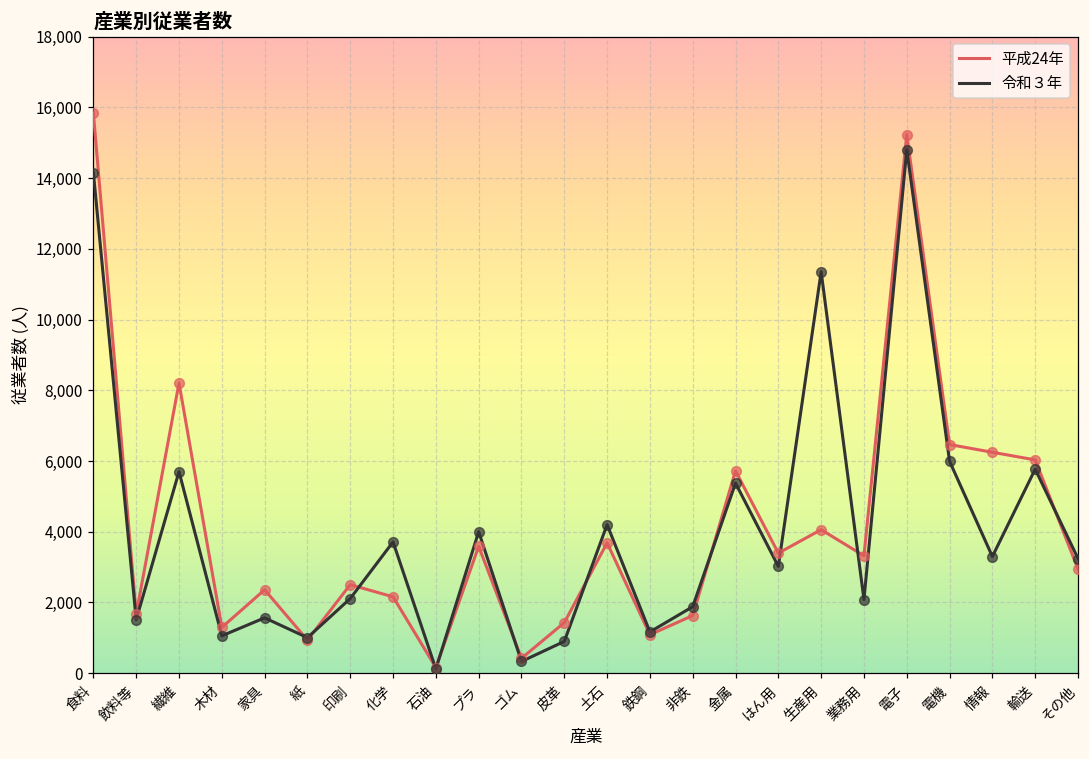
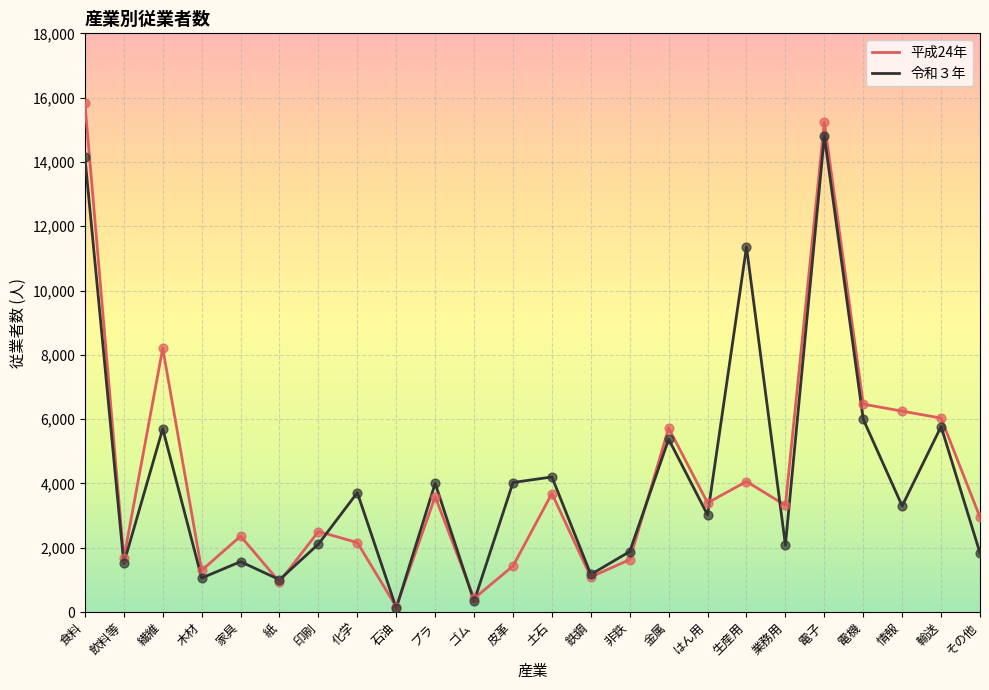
  {
    "平成24年": {
      "食料": "15,800",
      "飲料等": "1,700",
      "繊維": "8,200",
      "木材": "1,300",
      "家具": "2,400",
      "印刷": "2,500",
      "化学": "2,200",
      "プラ": "3,600",
      "ゴム": "400",
      "皮革": "1,400",
      "土石": "3,700",
      "非鉄": "1,600",
      "金属": "5,700",
      "はん用": "3,400",
      "生産用": "4,100",
      "業務用": "3,300",
      "電子": "15,200",
      "電機": "6,500",
      "情報": "6,200",
      "輸送": "6,000",
      "その他": "2,900"
    },
    "令和３年": {
      "食料": "14,200",
      "飲料等": "1,500",
      "繊維": "5,700",
      "木材": "1,100",
      "家具": "1,600",
      "印刷": "2,100",
      "化学": "3,700",
      "プラ": "4,000",
      "ゴム": "300",
-     "皮革": "900",
+     "皮革": "4,000",
      "土石": "4,200",
      "非鉄": "1,900",
      "金属": "5,400",
      "はん用": "3,000",
      "生産用": "11,400",
      "業務用": "2,100",
      "電子": "14,800",
      "電機": "6,000",
      "情報": "3,300",
      "輸送": "5,800",
-     "その他": "3,200"
+     "その他": "1,800"
    }
  }
